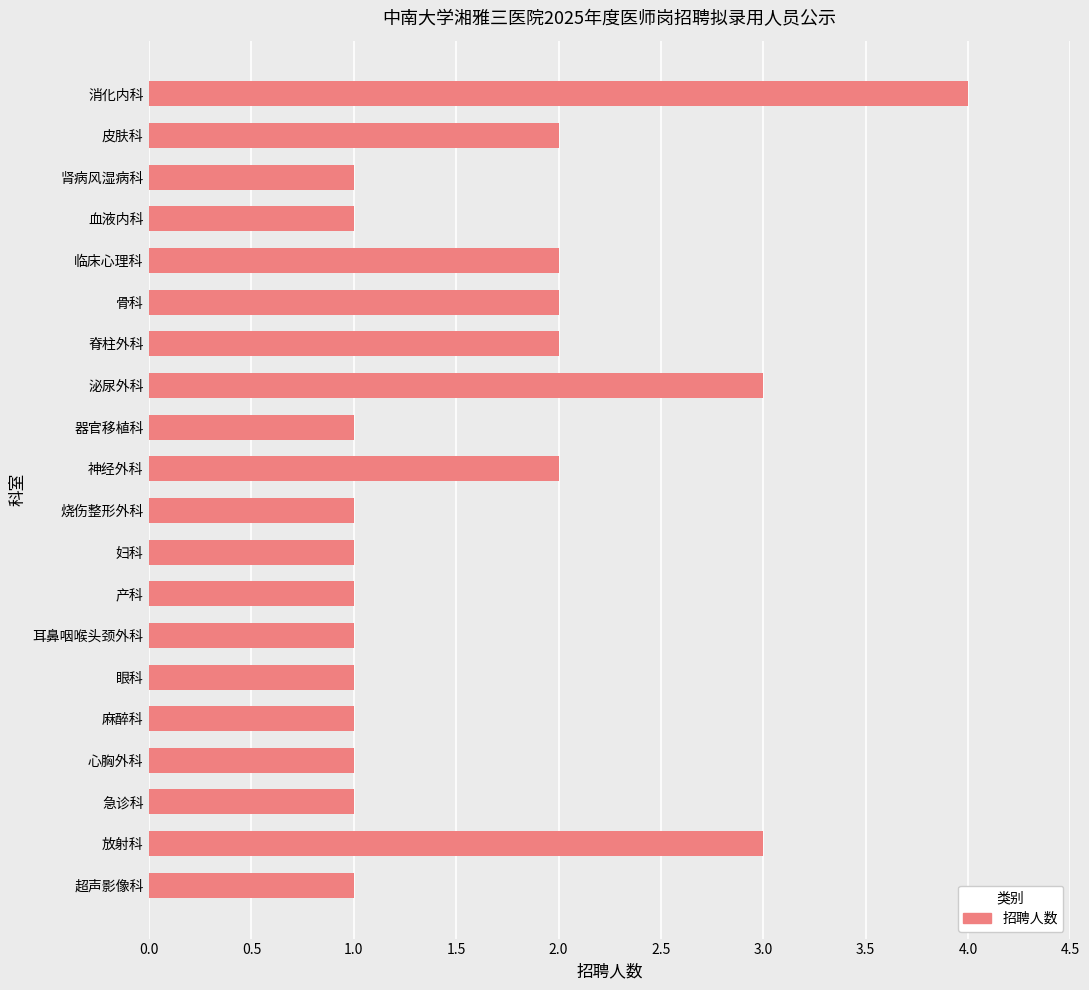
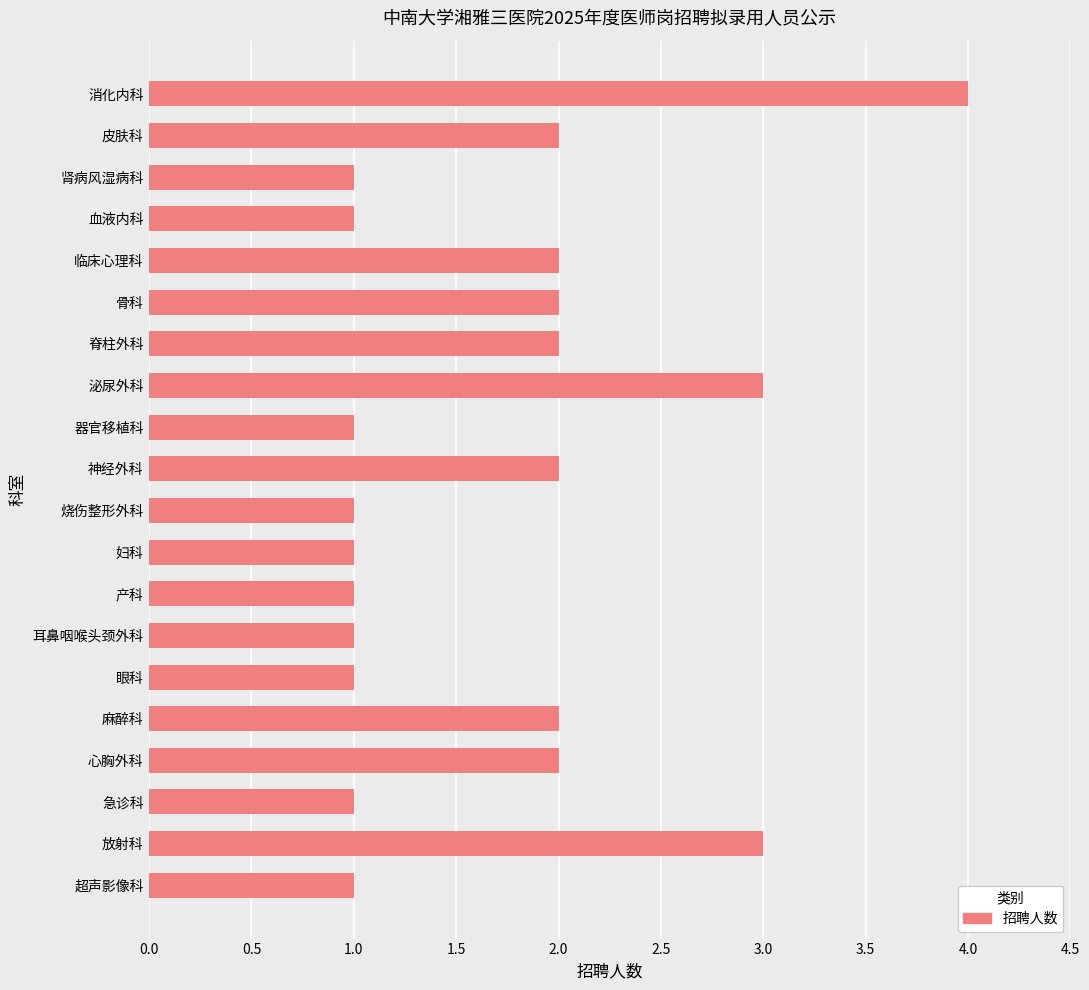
  {
    "消化内科": 4,
    "皮肤科": 2,
    "肾病风湿病科": 1,
    "血液内科": 1,
    "临床心理科": 2,
    "骨科": 2,
    "脊柱外科": 2,
    "泌尿外科": 3,
    "器官移植科": 1,
    "神经外科": 2,
    "烧伤整形外科": 1,
    "妇科": 1,
    "产科": 1,
    "耳鼻咽喉头颈外科": 1,
    "眼科": 1,
-   "麻醉科": 1,
-   "心胸外科": 1,
+   "麻醉科": 2,
+   "心胸外科": 2,
    "急诊科": 1,
    "放射科": 3,
    "超声影像科": 1
  }
